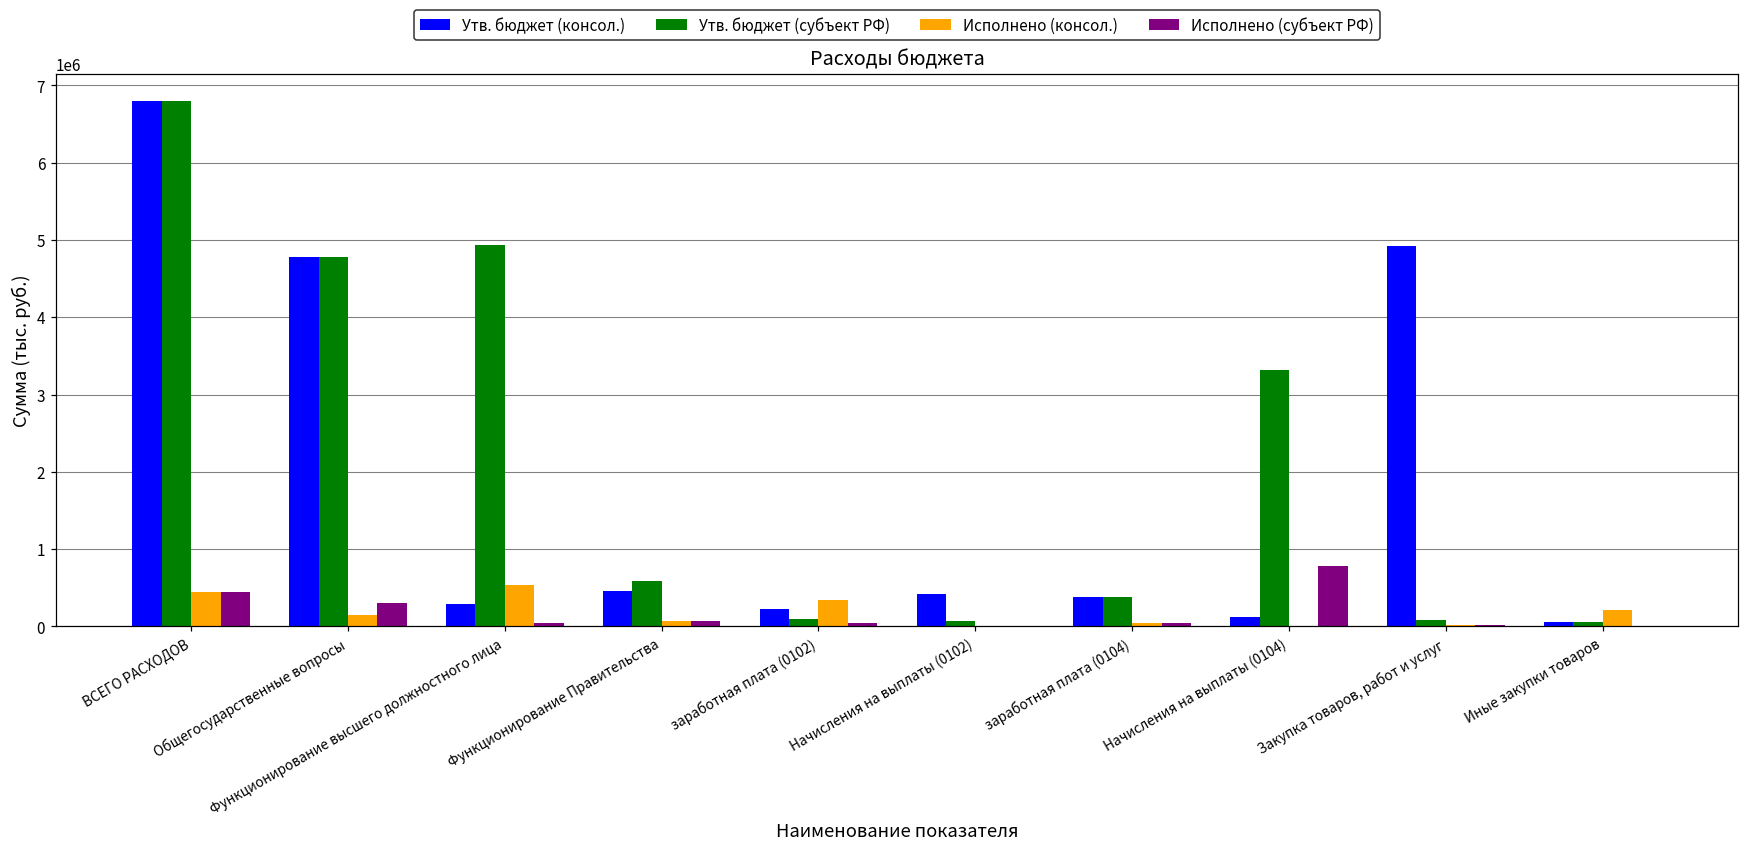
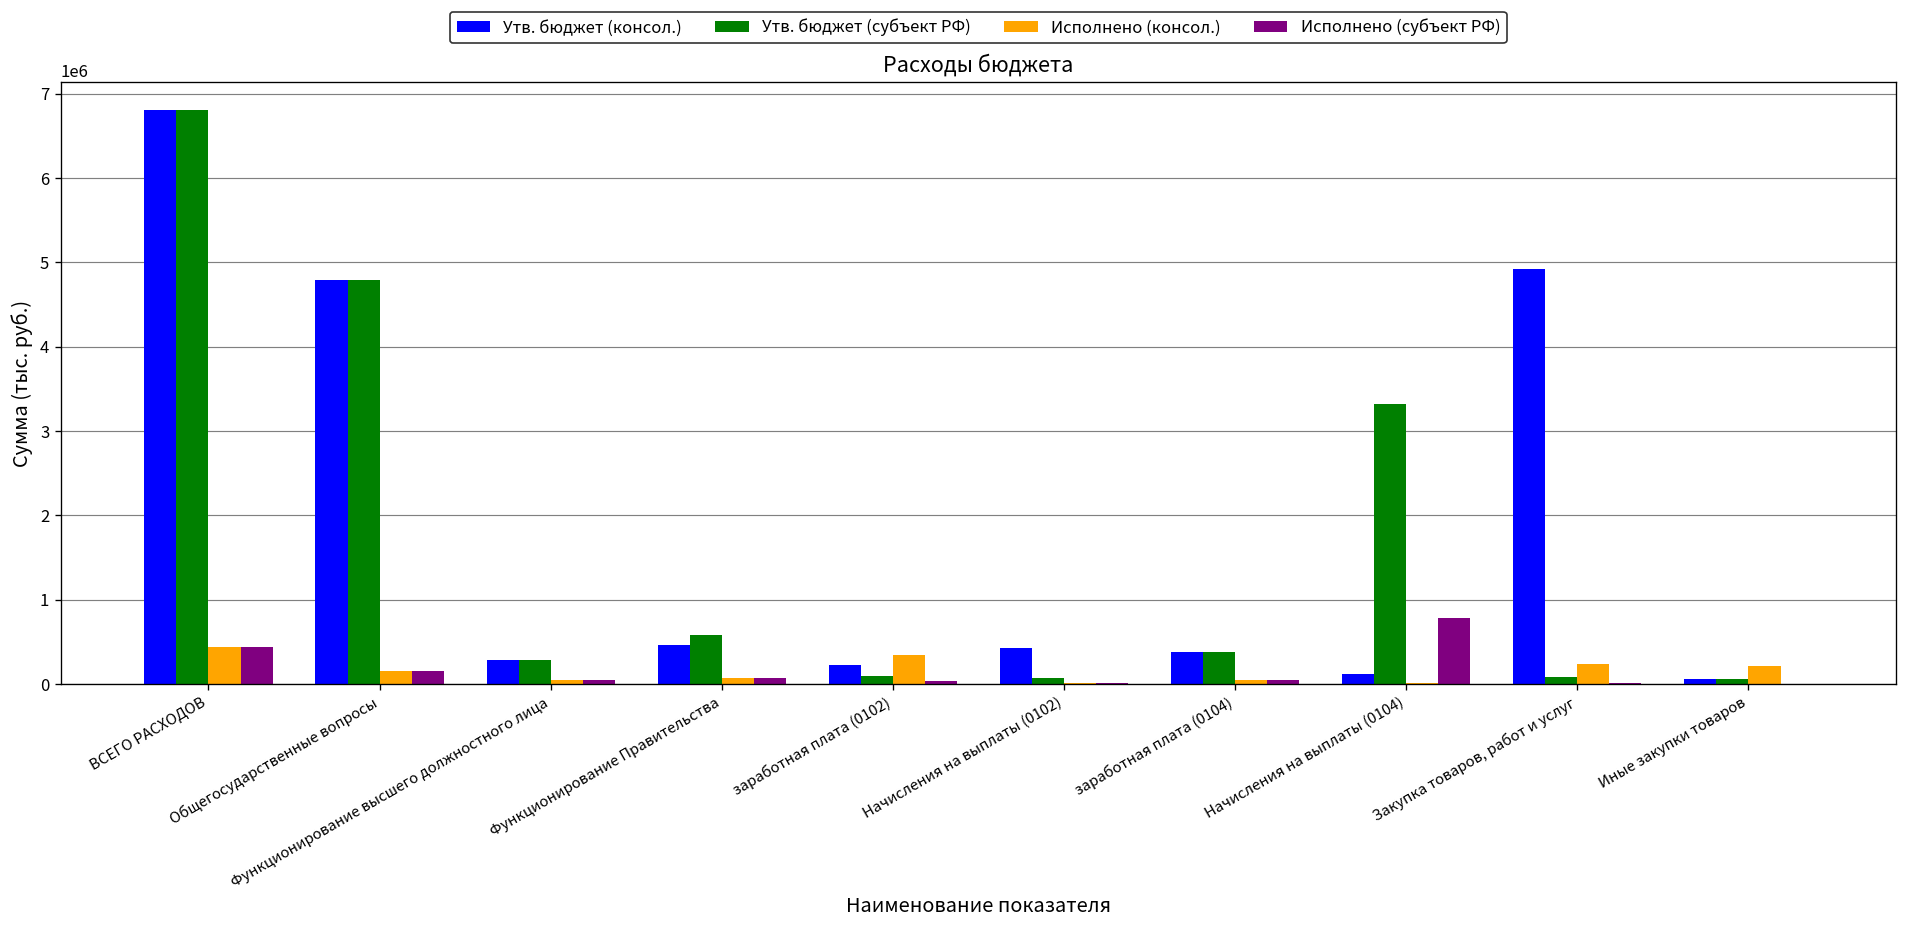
  {
    "Утв. бюджет (консол.)": {
      "ВСЕГО РАСХОДОВ": 6800000,
      "Общегосударственные вопросы": 4800000,
      "Функционирование высшего должностного лица": 300000,
      "Функционирование Правительства": 500000,
      "заработная плата (0102)": 200000,
      "Начисления на выплаты (0102)": 400000,
      "заработная плата (0104)": 400000,
      "Начисления на выплаты (0104)": 100000,
      "Закупка товаров, работ и услуг": 4900000,
      "Иные закупки товаров": 100000
    },
    "Утв. бюджет (субъект РФ)": {
      "ВСЕГО РАСХОДОВ": 6800000,
      "Общегосударственные вопросы": 4800000,
-     "Функционирование высшего должностного лица": 4900000,
+     "Функционирование высшего должностного лица": 300000,
      "Функционирование Правительства": 600000,
      "заработная плата (0102)": 100000,
      "Начисления на выплаты (0102)": 100000,
      "заработная плата (0104)": 400000,
      "Начисления на выплаты (0104)": 3300000,
      "Закупка товаров, работ и услуг": 100000,
      "Иные закупки товаров": 100000
    },
    "Исполнено (консол.)": {
      "ВСЕГО РАСХОДОВ": 400000,
      "Общегосударственные вопросы": 200000,
-     "Функционирование высшего должностного лица": 500000,
+     "Функционирование высшего должностного лица": 0,
      "Функционирование Правительства": 100000,
      "заработная плата (0102)": 300000,
      "заработная плата (0104)": 100000,
-     "Закупка товаров, работ и услуг": 0,
+     "Закупка товаров, работ и услуг": 200000,
      "Иные закупки товаров": 200000
    },
    "Исполнено (субъект РФ)": {
      "ВСЕГО РАСХОДОВ": 400000,
-     "Общегосударственные вопросы": 300000,
+     "Общегосударственные вопросы": 200000,
      "Функционирование высшего должностного лица": 0,
      "Функционирование Правительства": 100000,
      "заработная плата (0102)": 0,
      "заработная плата (0104)": 100000,
      "Начисления на выплаты (0104)": 800000
    }
  }
